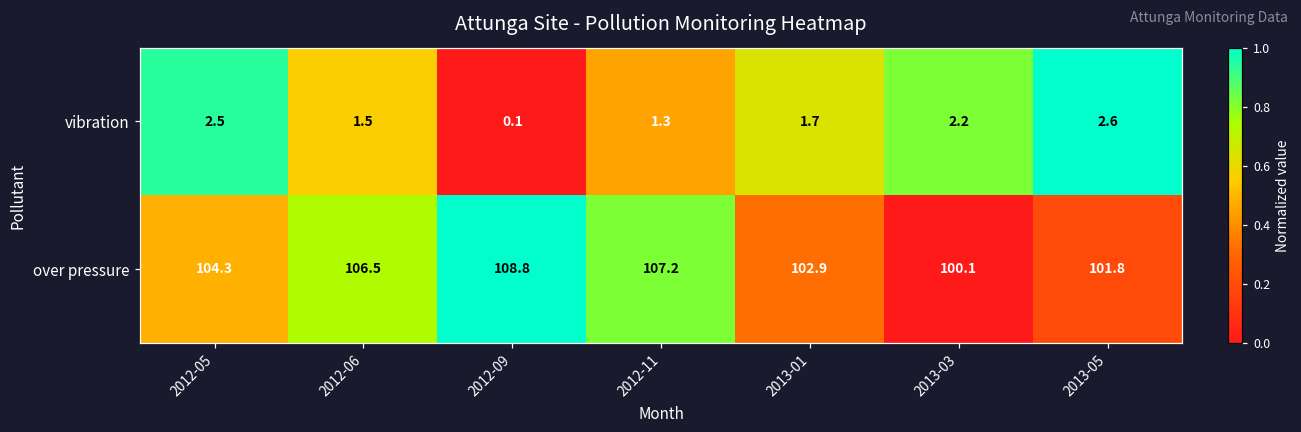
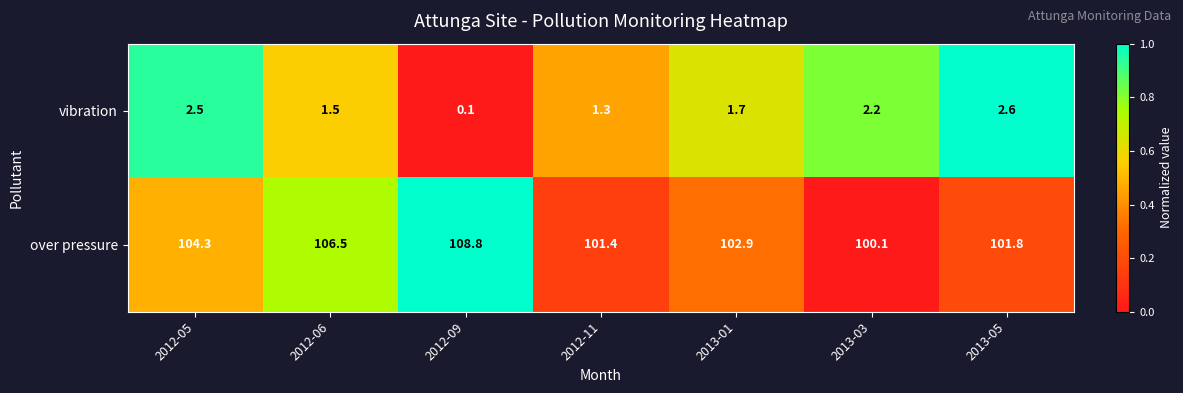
  {
    "vibration": {
      "2012-05": 2.5,
      "2012-06": 1.5,
      "2012-09": 0.1,
      "2012-11": 1.3,
      "2013-01": 1.7,
      "2013-03": 2.2,
      "2013-05": 2.6
    },
    "over pressure": {
      "2012-05": 104.3,
      "2012-06": 106.5,
      "2012-09": 108.8,
-     "2012-11": 107.2,
+     "2012-11": 101.4,
      "2013-01": 102.9,
      "2013-03": 100.1,
      "2013-05": 101.8
    }
  }
